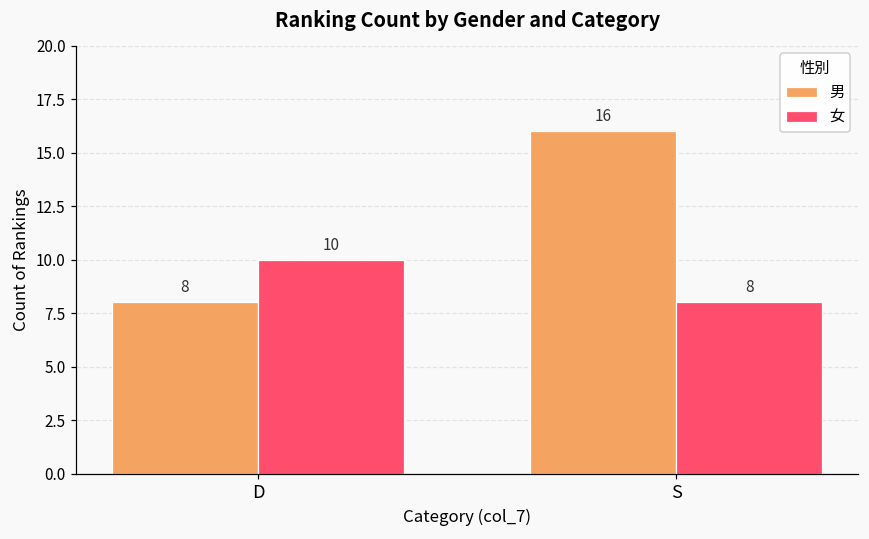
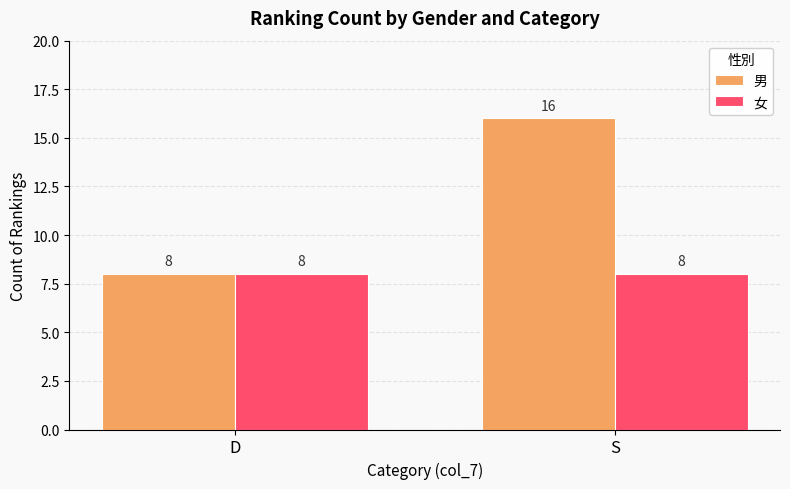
  {
    "男": {
      "D": 8,
      "S": 16
    },
    "女": {
-     "D": 10,
+     "D": 8,
      "S": 8
    }
  }
